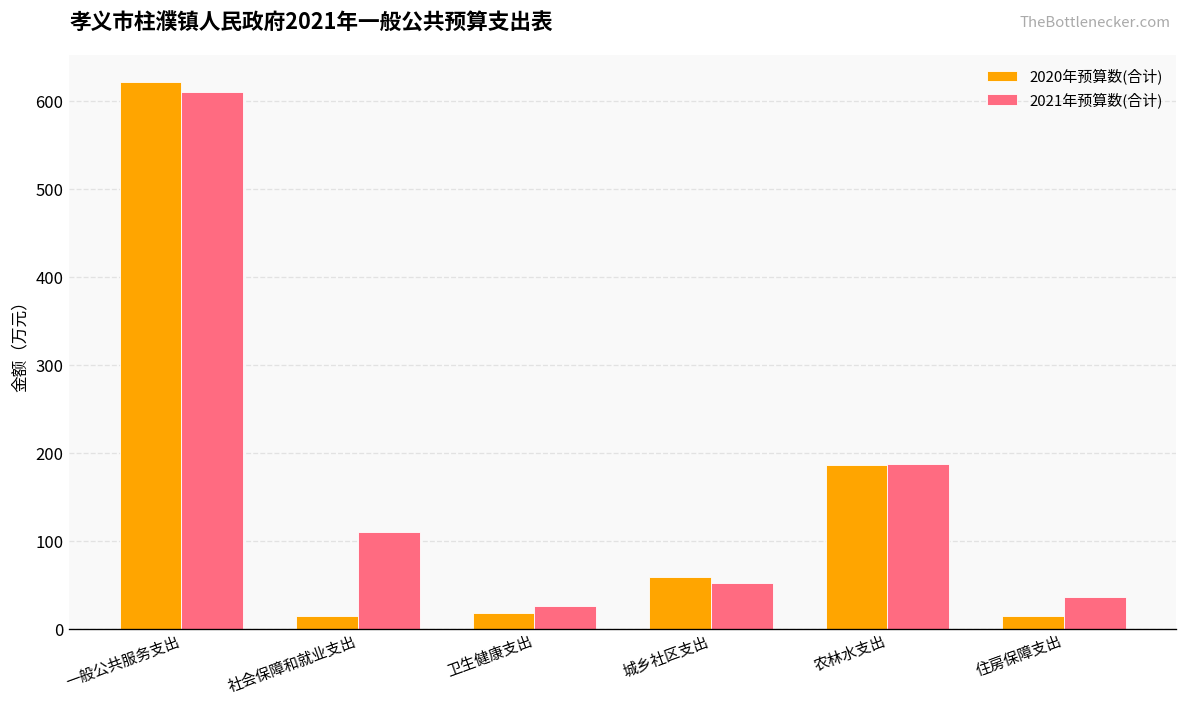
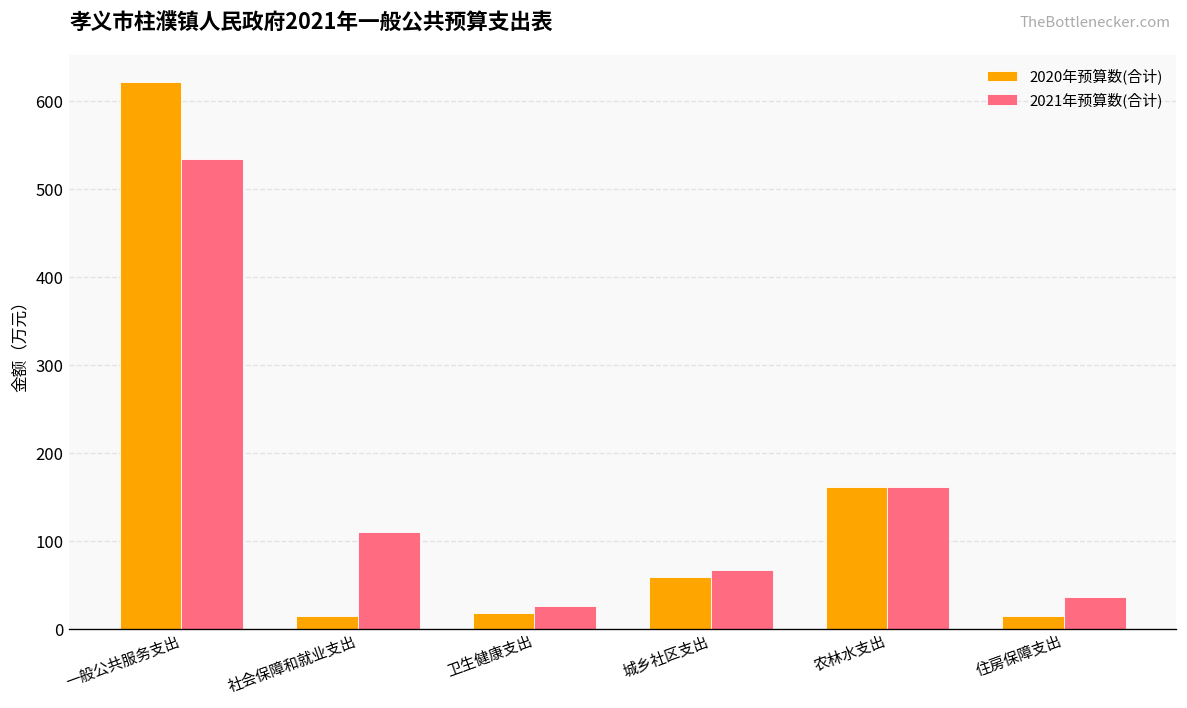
  {
    "2020年预算数(合计)": {
      "一般公共服务支出": 620,
      "社会保障和就业支出": 20,
      "卫生健康支出": 20,
      "城乡社区支出": 60,
-     "农林水支出": 190,
+     "农林水支出": 160,
      "住房保障支出": 10
    },
    "2021年预算数(合计)": {
-     "一般公共服务支出": 610,
+     "一般公共服务支出": 530,
      "社会保障和就业支出": 110,
      "卫生健康支出": 30,
-     "城乡社区支出": 50,
-     "农林水支出": 190,
+     "城乡社区支出": 70,
+     "农林水支出": 160,
      "住房保障支出": 40
    }
  }
